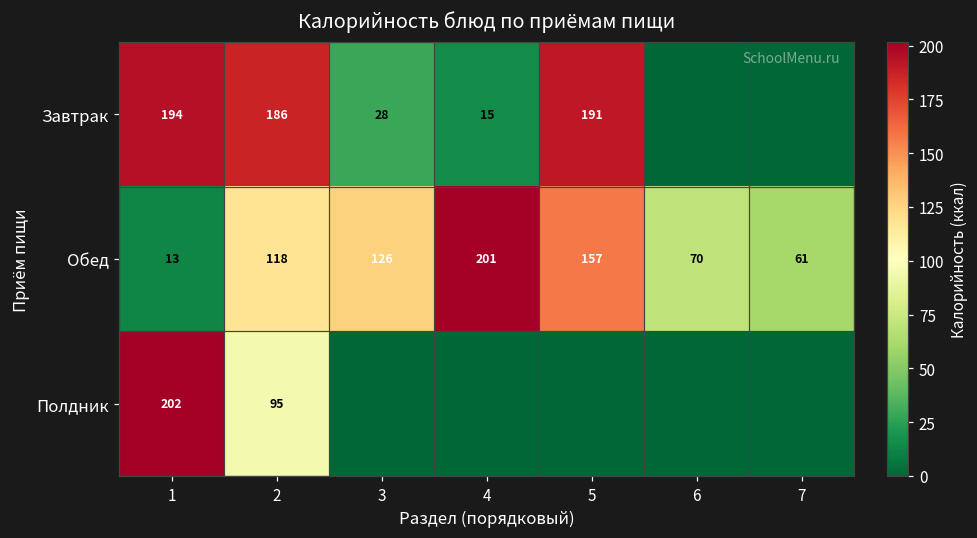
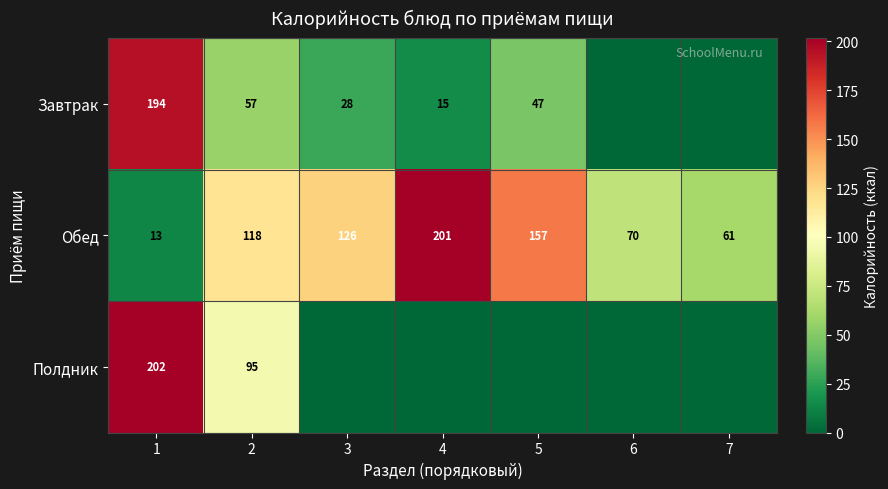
  {
    "Завтрак": {
      "1": 194,
-     "2": 186,
+     "2": 57,
      "3": 28,
      "4": 15,
-     "5": 191
+     "5": 47
    },
    "Обед": {
      "1": 13,
      "2": 118,
      "3": 126,
      "4": 201,
      "5": 157,
      "6": 70,
      "7": 61
    },
    "Полдник": {
      "1": 202,
      "2": 95
    }
  }
